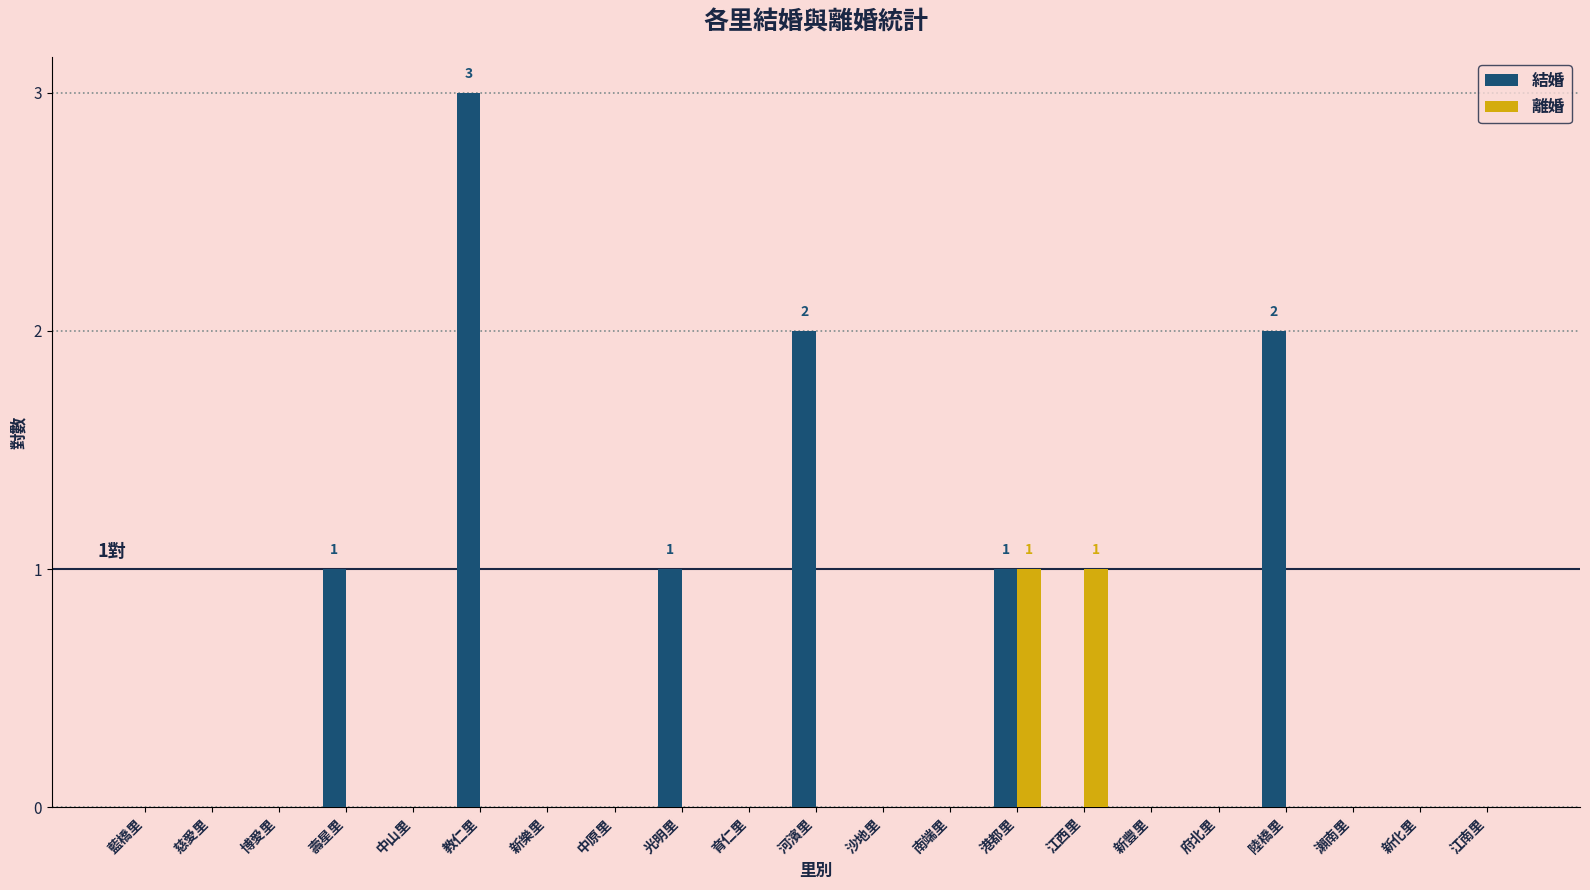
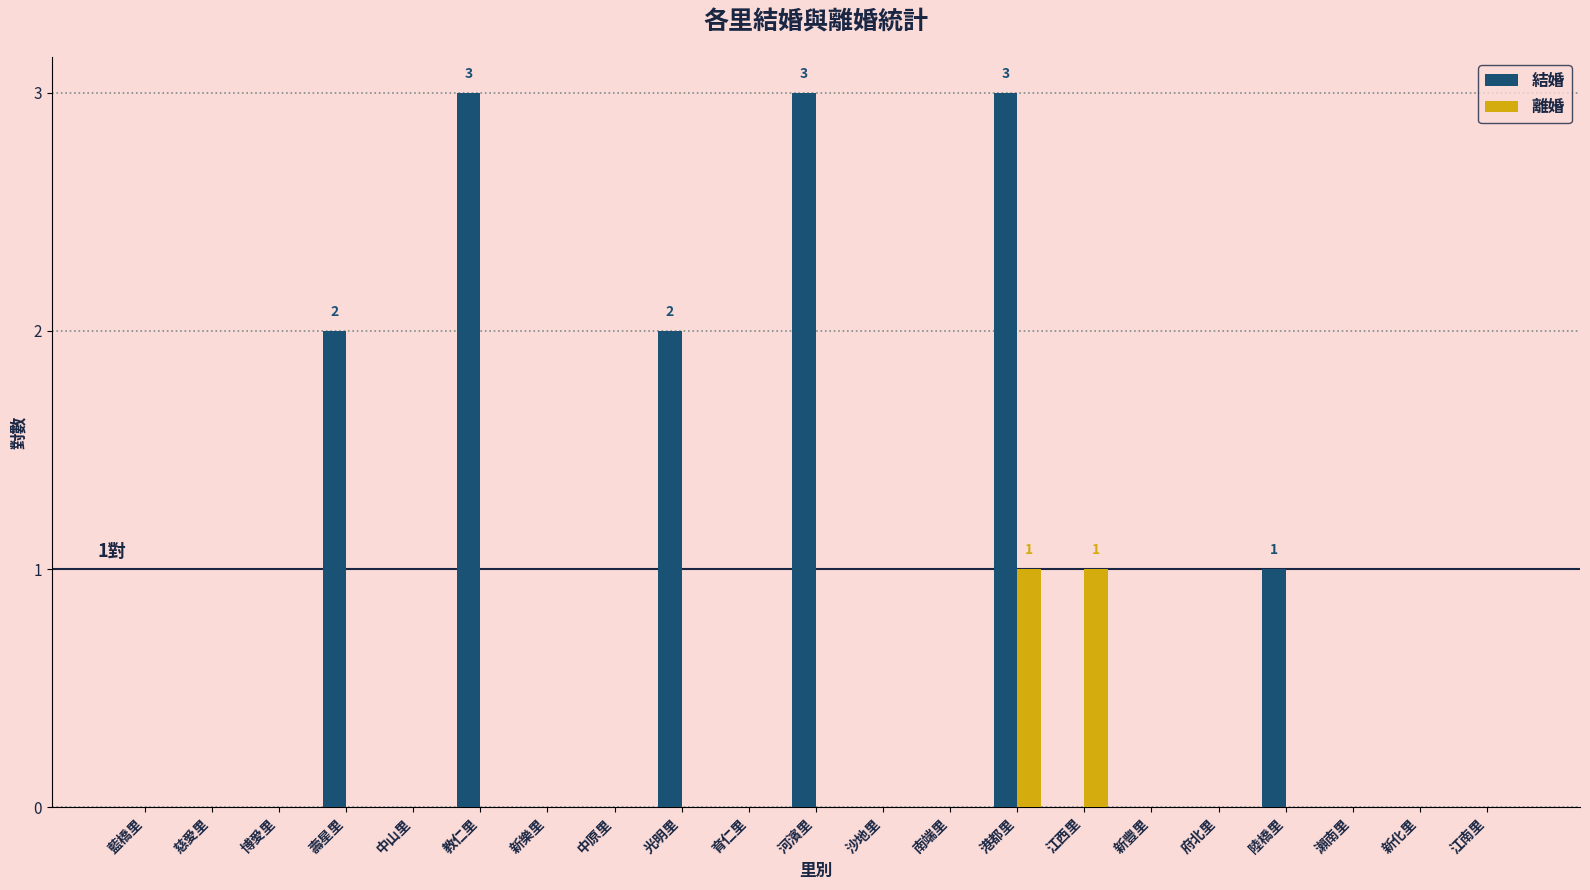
  {
    "結婚": {
-     "壽星里": 1,
+     "壽星里": 2,
      "教仁里": 3,
-     "光明里": 1,
-     "河濱里": 2,
-     "港都里": 1,
-     "陸橋里": 2
+     "光明里": 2,
+     "河濱里": 3,
+     "港都里": 3,
+     "陸橋里": 1
    },
    "離婚": {
      "港都里": 1,
      "江西里": 1
    }
  }
